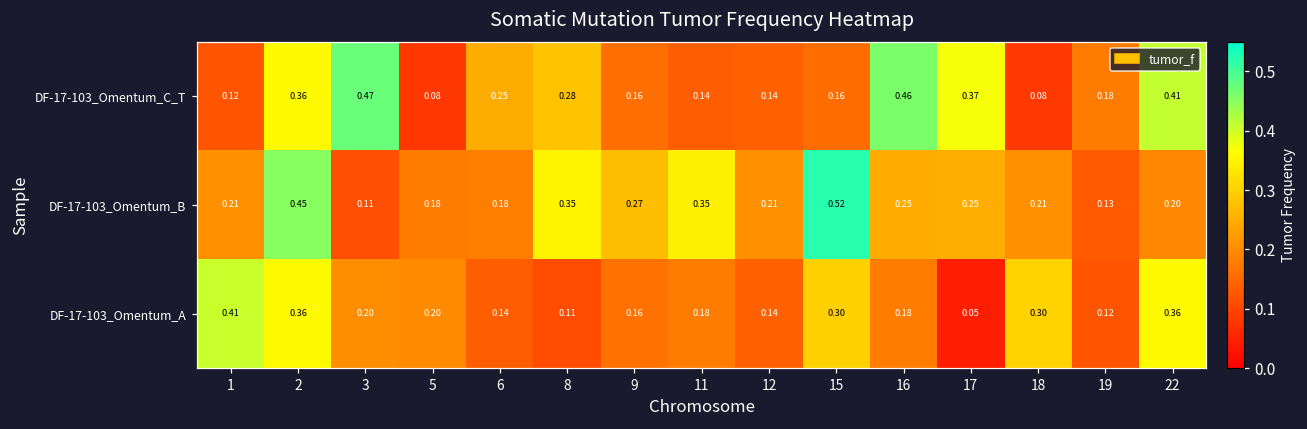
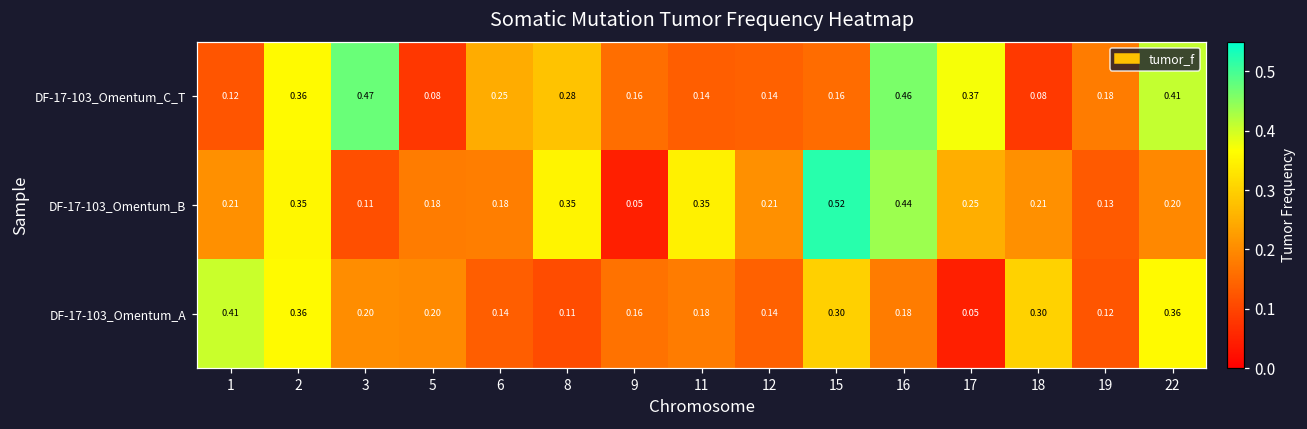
  {
    "DF-17-103_Omentum_C_T": {
      "1": 0.12,
      "2": 0.36,
      "3": 0.47,
      "5": 0.08,
      "6": 0.25,
      "8": 0.28,
      "9": 0.16,
      "11": 0.14,
      "12": 0.14,
      "15": 0.16,
      "16": 0.46,
      "17": 0.37,
      "18": 0.08,
      "19": 0.18,
      "22": 0.41
    },
    "DF-17-103_Omentum_B": {
      "1": 0.21,
-     "2": 0.45,
+     "2": 0.35,
      "3": 0.11,
      "5": 0.18,
      "6": 0.18,
      "8": 0.35,
-     "9": 0.27,
+     "9": 0.05,
      "11": 0.35,
      "12": 0.21,
      "15": 0.52,
-     "16": 0.25,
+     "16": 0.44,
      "17": 0.25,
      "18": 0.21,
      "19": 0.13,
      "22": 0.20
    },
    "DF-17-103_Omentum_A": {
      "1": 0.41,
      "2": 0.36,
      "3": 0.20,
      "5": 0.20,
      "6": 0.14,
      "8": 0.11,
      "9": 0.16,
      "11": 0.18,
      "12": 0.14,
      "15": 0.30,
      "16": 0.18,
      "17": 0.05,
      "18": 0.30,
      "19": 0.12,
      "22": 0.36
    }
  }
